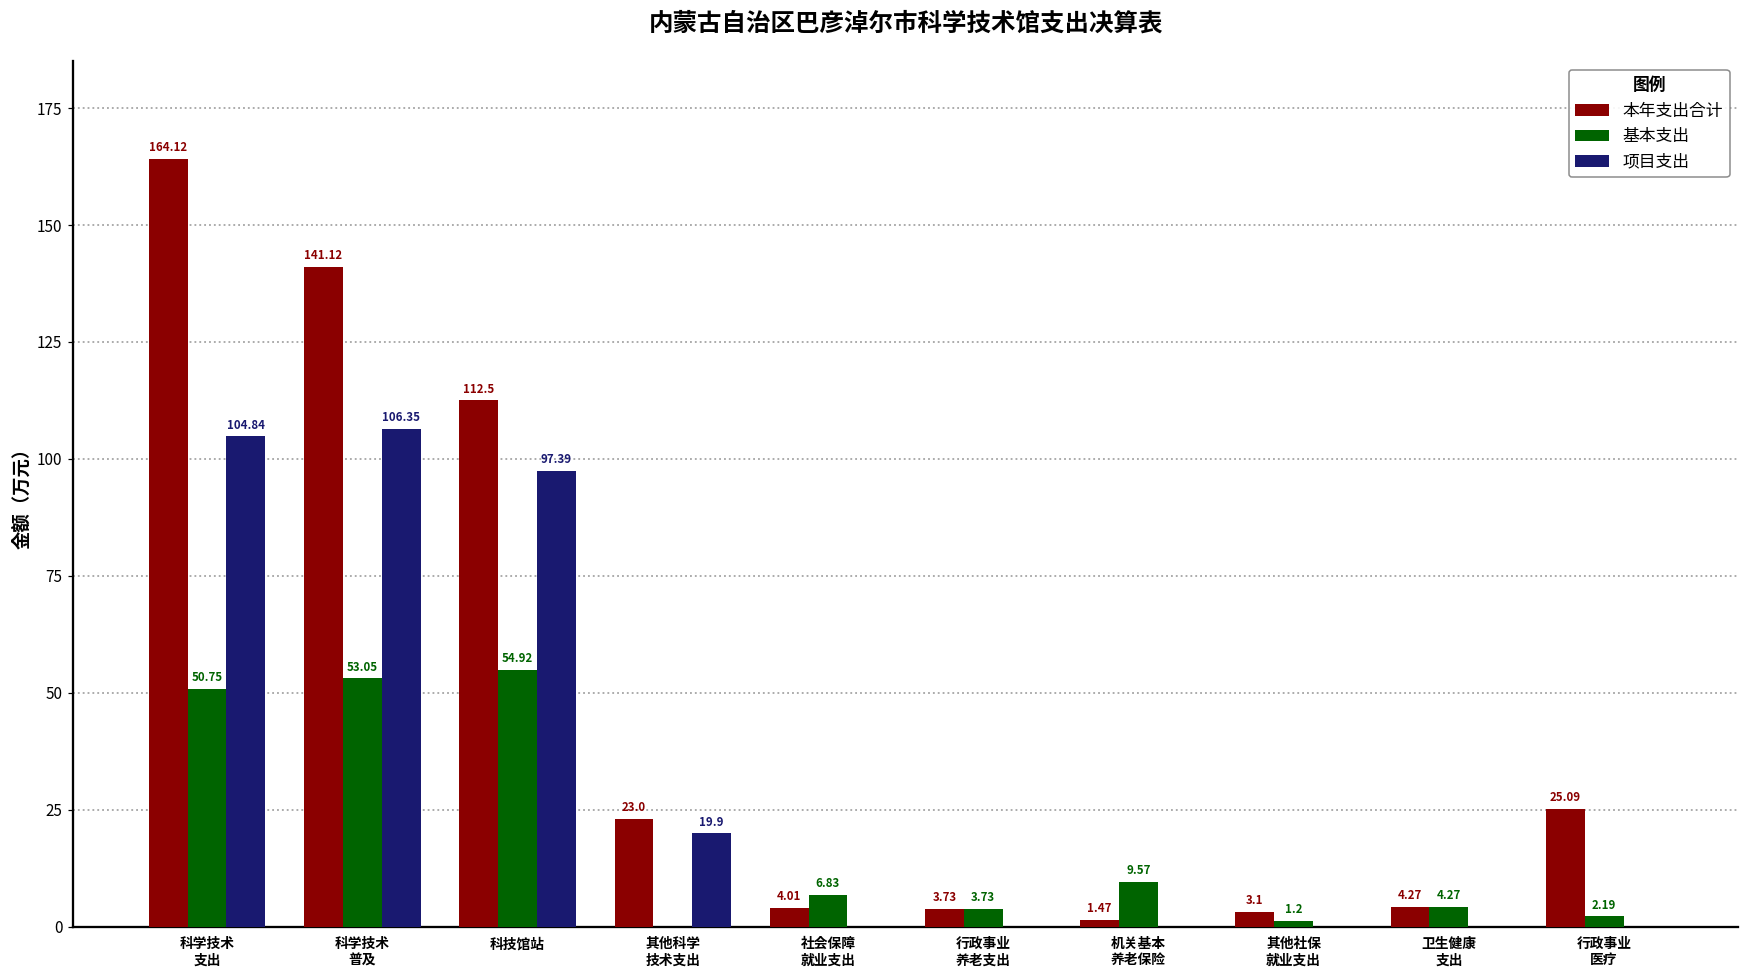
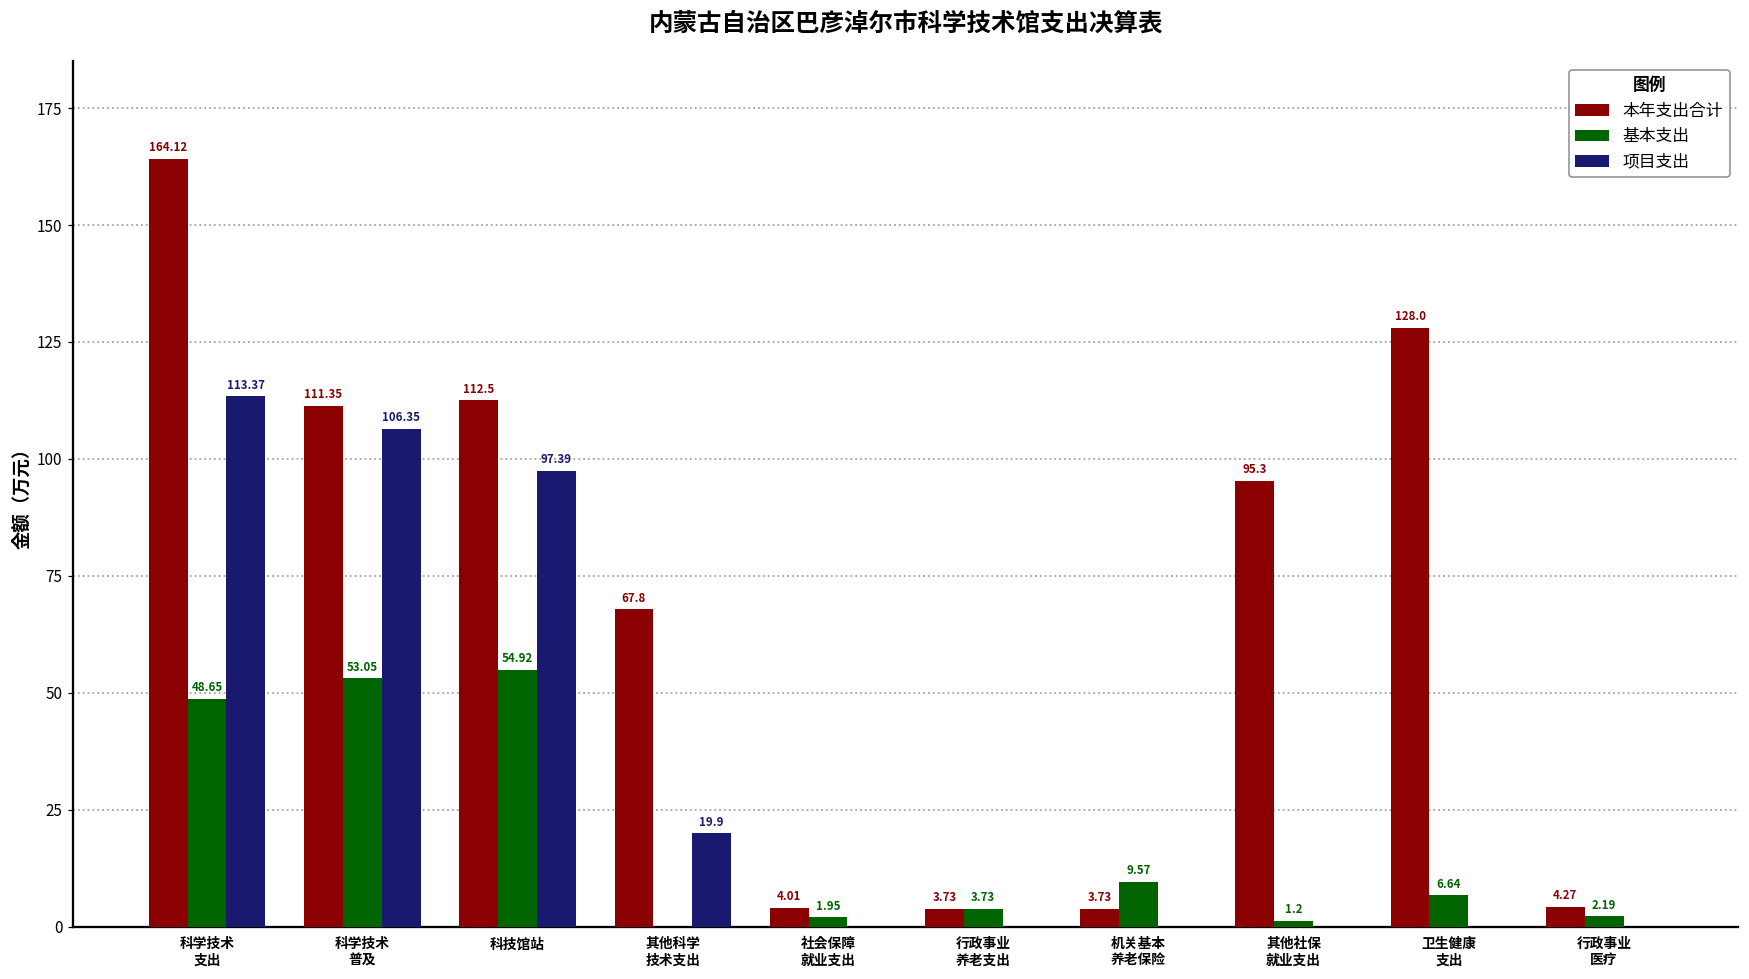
  {
    "本年支出合计": {
      "科学技术 支出": 164.12,
-     "科学技术 普及": 141.12,
+     "科学技术 普及": 111.35,
      "科技馆站": 112.5,
-     "其他科学 技术支出": 23.0,
+     "其他科学 技术支出": 67.8,
      "社会保障 就业支出": 4.01,
      "行政事业 养老支出": 3.73,
-     "机关基本 养老保险": 1.47,
-     "其他社保 就业支出": 3.1,
-     "卫生健康 支出": 4.27,
-     "行政事业 医疗": 25.09
+     "机关基本 养老保险": 3.73,
+     "其他社保 就业支出": 95.3,
+     "卫生健康 支出": 128.0,
+     "行政事业 医疗": 4.27
    },
    "基本支出": {
-     "科学技术 支出": 50.75,
+     "科学技术 支出": 48.65,
      "科学技术 普及": 53.05,
      "科技馆站": 54.92,
-     "社会保障 就业支出": 6.83,
+     "社会保障 就业支出": 1.95,
      "行政事业 养老支出": 3.73,
      "机关基本 养老保险": 9.57,
      "其他社保 就业支出": 1.2,
-     "卫生健康 支出": 4.27,
+     "卫生健康 支出": 6.64,
      "行政事业 医疗": 2.19
    },
    "项目支出": {
-     "科学技术 支出": 104.84,
+     "科学技术 支出": 113.37,
      "科学技术 普及": 106.35,
      "科技馆站": 97.39,
      "其他科学 技术支出": 19.9
    }
  }
